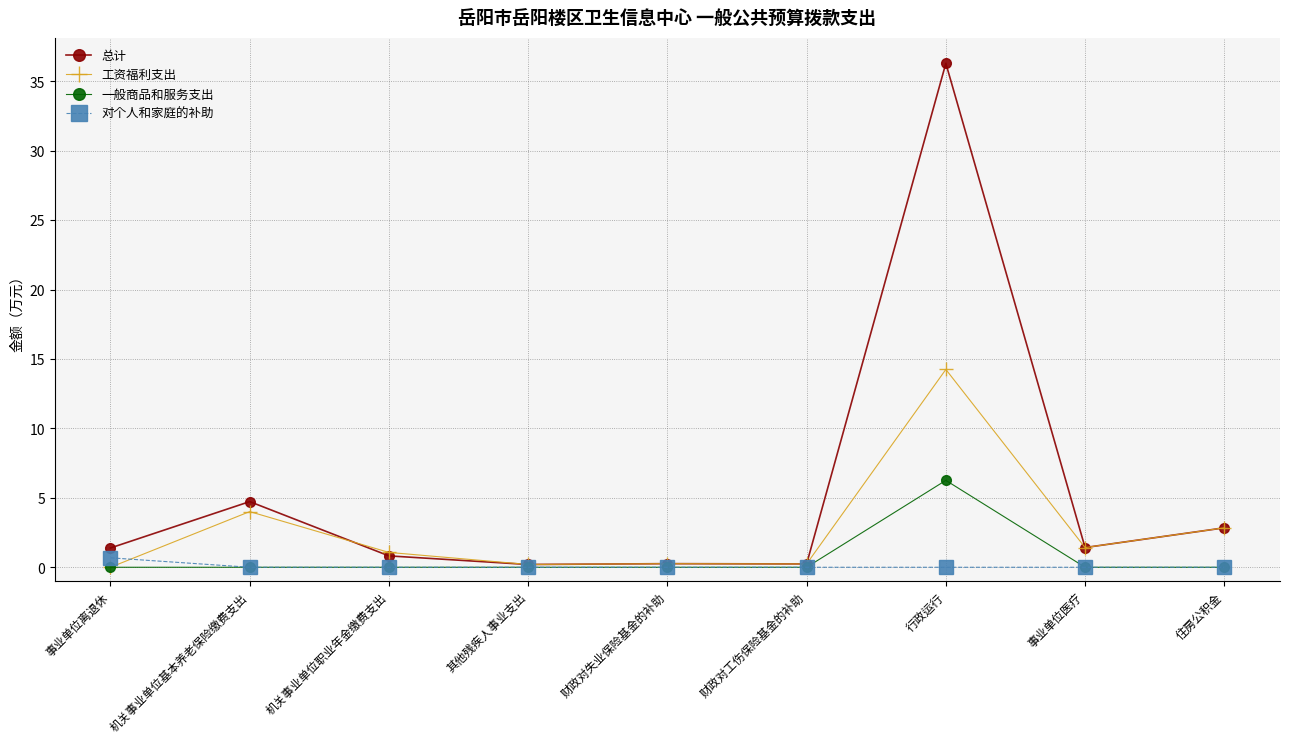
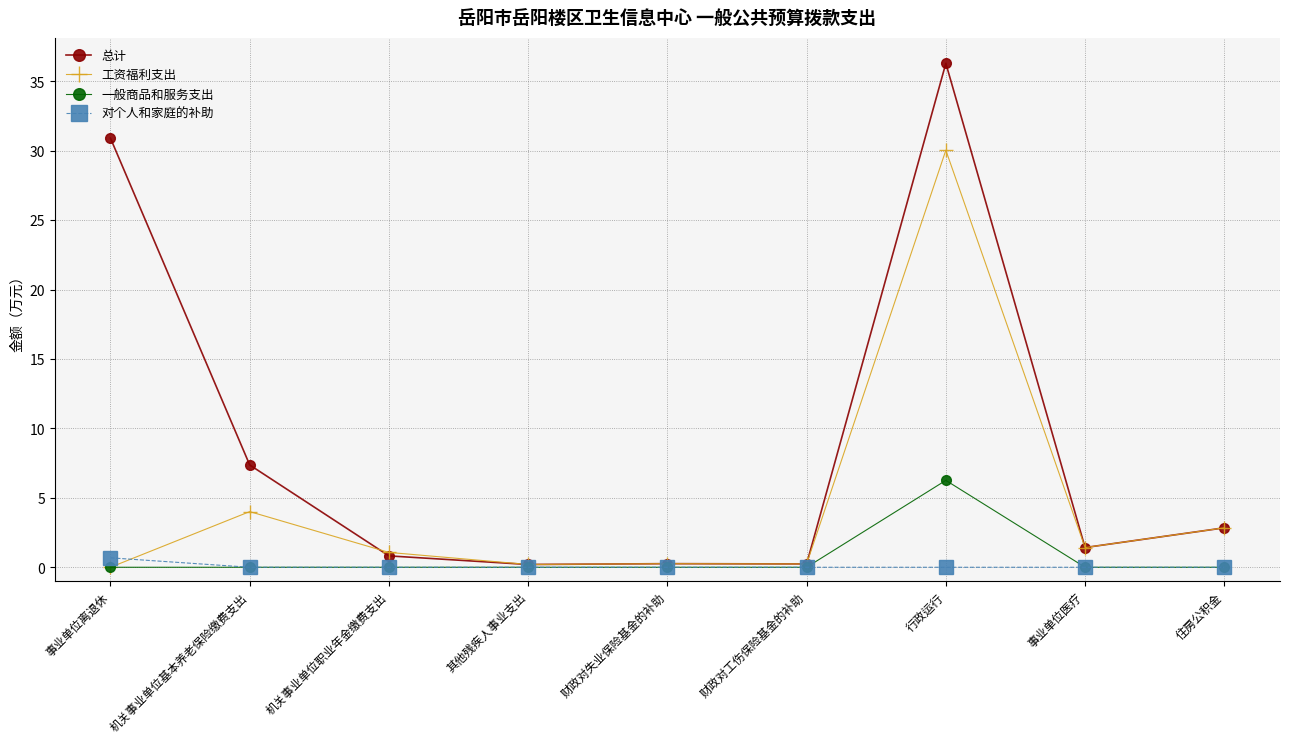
  {
    "总计": {
-     "事业单位离退休": 1.4,
-     "机关事业单位基本养老保险缴费支出": 4.7,
+     "事业单位离退休": 30.9,
+     "机关事业单位基本养老保险缴费支出": 7.4,
      "机关事业单位职业年金缴费支出": 0.8,
      "行政运行": 36.3
    },
    "工资福利支出": {
      "机关事业单位基本养老保险缴费支出": 4.0,
      "机关事业单位职业年金缴费支出": 1.1,
-     "行政运行": 14.3
+     "行政运行": 30.0
    },
    "一般商品和服务支出": {
      "行政运行": 6.3
    },
    "对个人和家庭的补助": {
      "事业单位离退休": 0.7,
      "行政运行": 0.0
    }
  }
